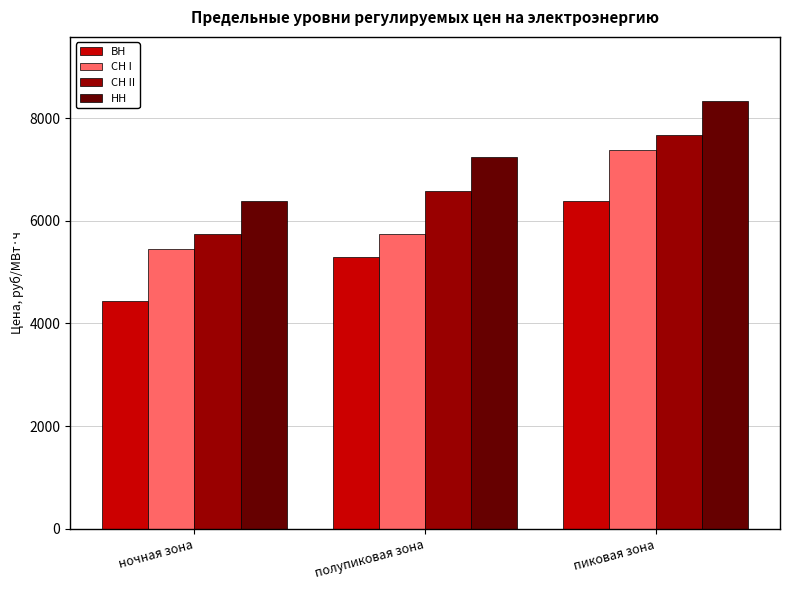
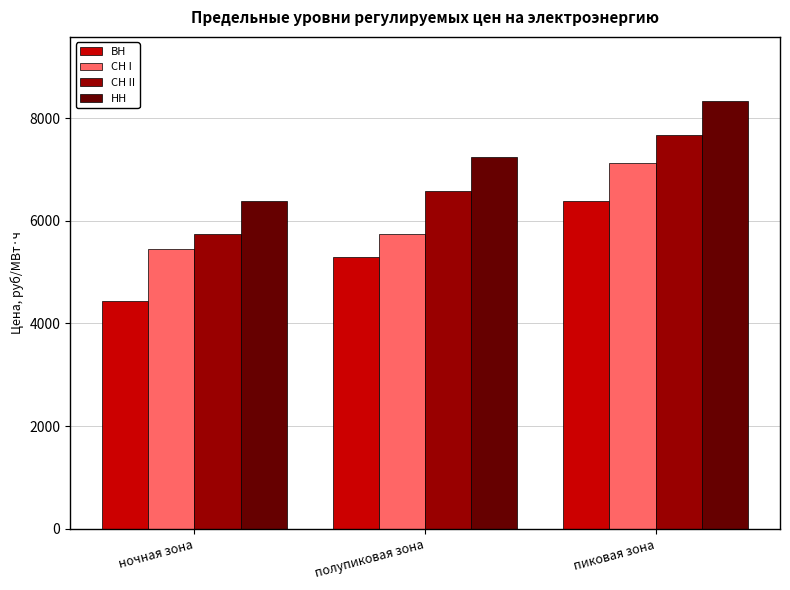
  {
    "СН I": {
      "ночная зона": 5400,
      "полупиковая зона": 5700,
-     "пиковая зона": 7400
+     "пиковая зона": 7100
    }
  }
